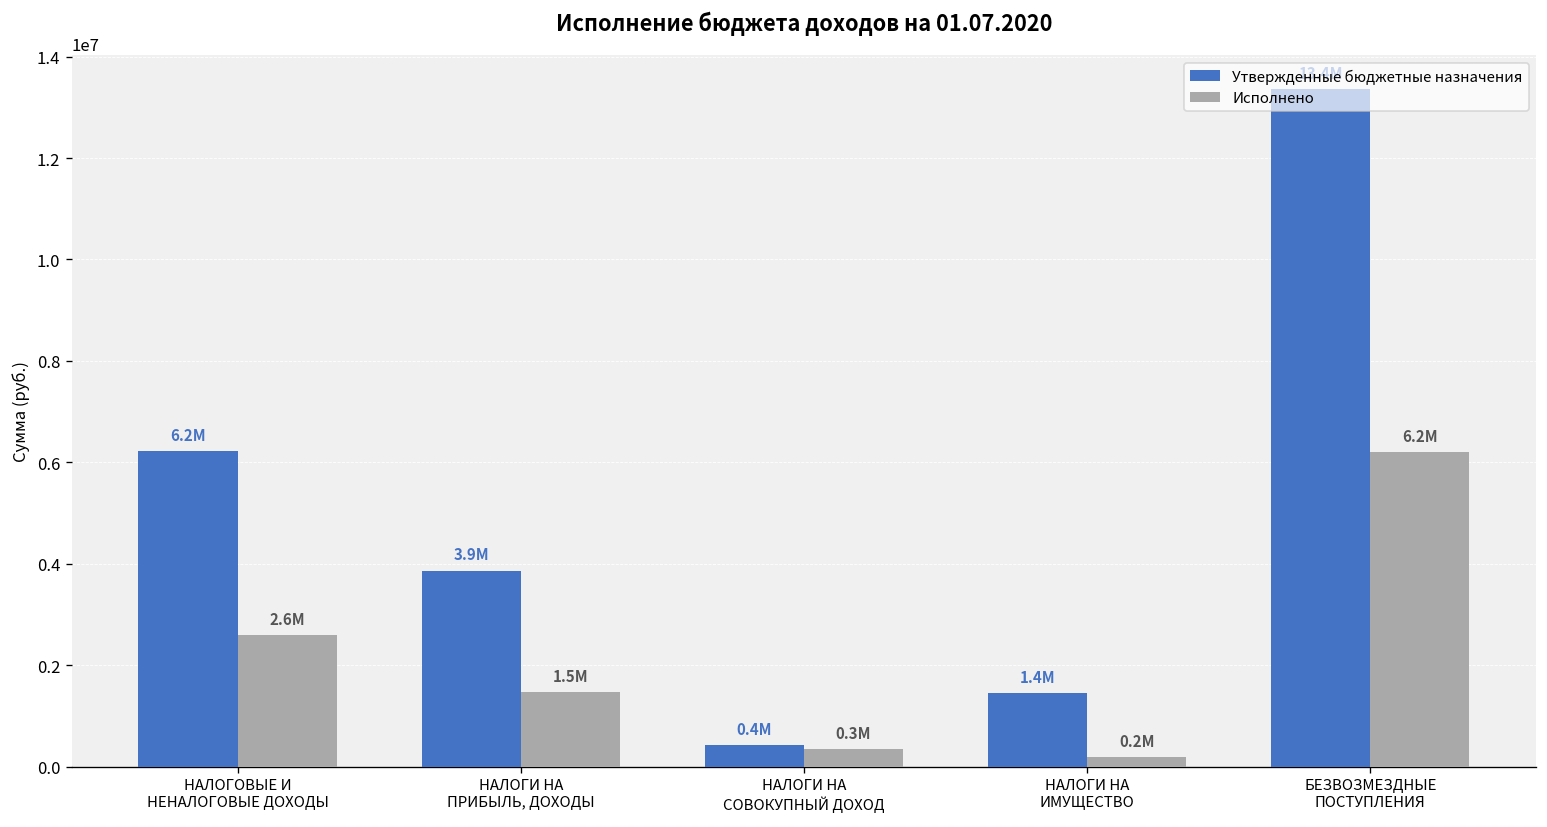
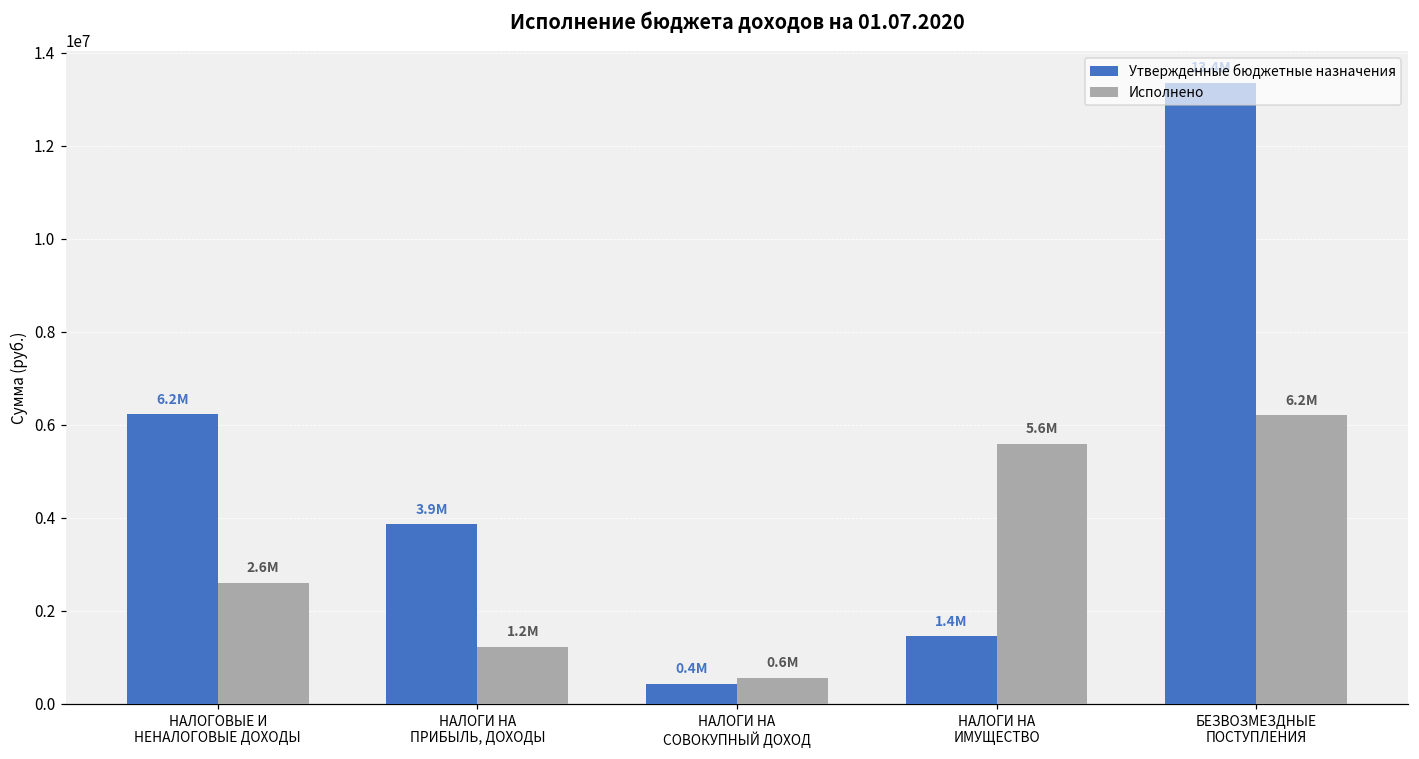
  {
    "Утвержденные бюджетные назначения": {
      "НАЛОГОВЫЕ И НЕНАЛОГОВЫЕ ДОХОДЫ": "6.2M",
      "НАЛОГИ НА ПРИБЫЛЬ, ДОХОДЫ": "3.9M",
      "НАЛОГИ НА СОВОКУПНЫЙ ДОХОД": "0.4M",
      "НАЛОГИ НА ИМУЩЕСТВО": "1.4M"
    },
    "Исполнено": {
      "НАЛОГОВЫЕ И НЕНАЛОГОВЫЕ ДОХОДЫ": "2.6M",
-     "НАЛОГИ НА ПРИБЫЛЬ, ДОХОДЫ": "1.5M",
-     "НАЛОГИ НА СОВОКУПНЫЙ ДОХОД": "0.3M",
-     "НАЛОГИ НА ИМУЩЕСТВО": "0.2M",
+     "НАЛОГИ НА ПРИБЫЛЬ, ДОХОДЫ": "1.2M",
+     "НАЛОГИ НА СОВОКУПНЫЙ ДОХОД": "0.6M",
+     "НАЛОГИ НА ИМУЩЕСТВО": "5.6M",
      "БЕЗВОЗМЕЗДНЫЕ ПОСТУПЛЕНИЯ": "6.2M"
    }
  }
